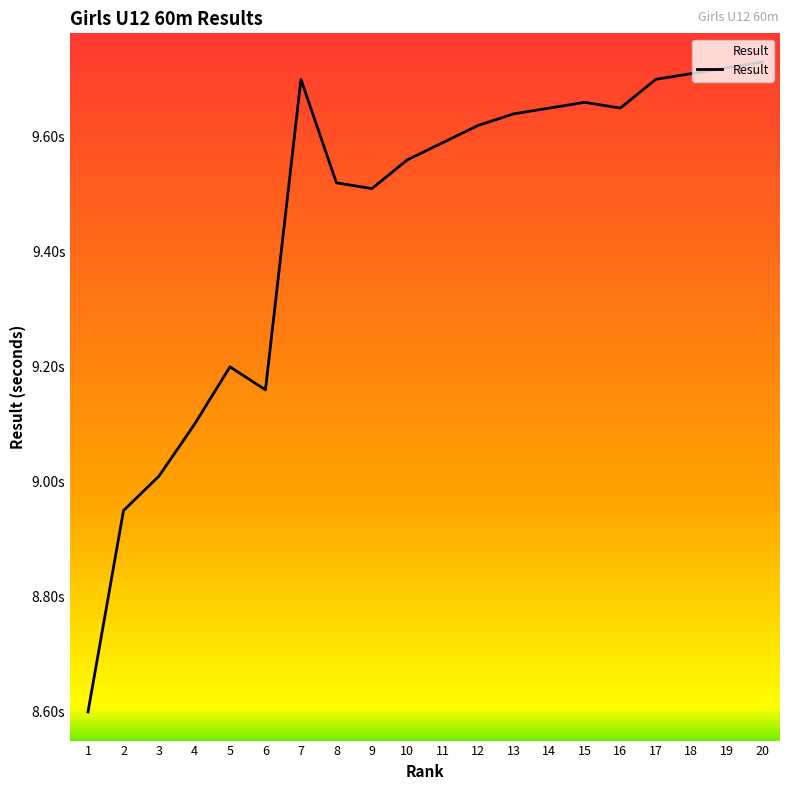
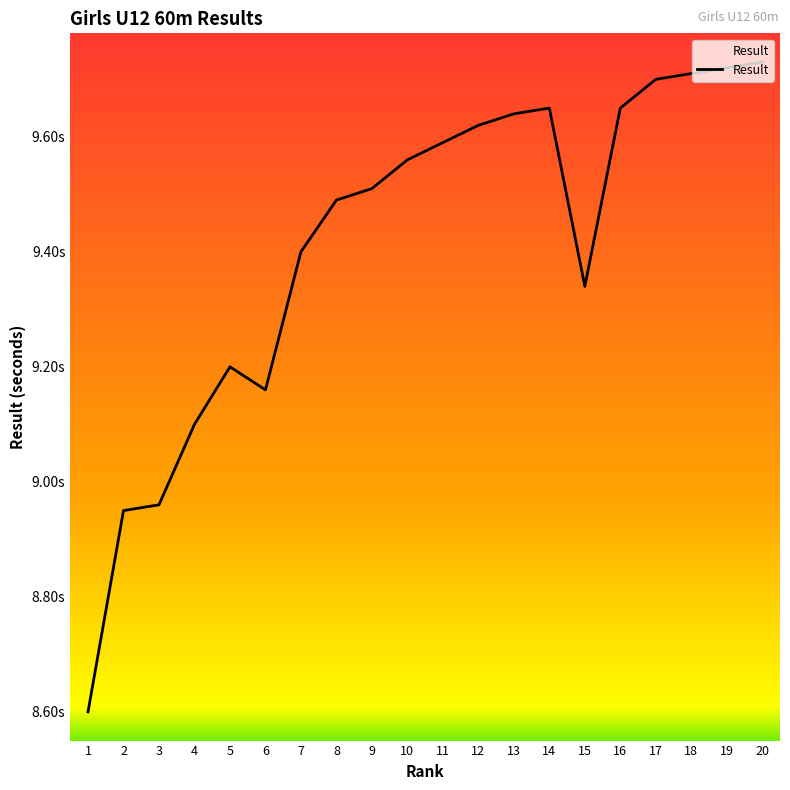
  {
    "1": "8.60s",
    "2": "8.95s",
-   "3": "9.01s",
+   "3": "8.96s",
    "4": "9.10s",
    "5": "9.20s",
    "6": "9.16s",
-   "7": "9.7s",
-   "8": "9.52s",
+   "7": "9.4s",
+   "8": "9.49s",
    "9": "9.51s",
    "10": "9.56s",
    "11": "9.59s",
    "12": "9.62s",
    "13": "9.64s",
    "14": "9.65s",
-   "15": "9.66s",
+   "15": "9.34s",
    "16": "9.65s",
    "17": "9.70s",
    "18": "9.71s"
  }
